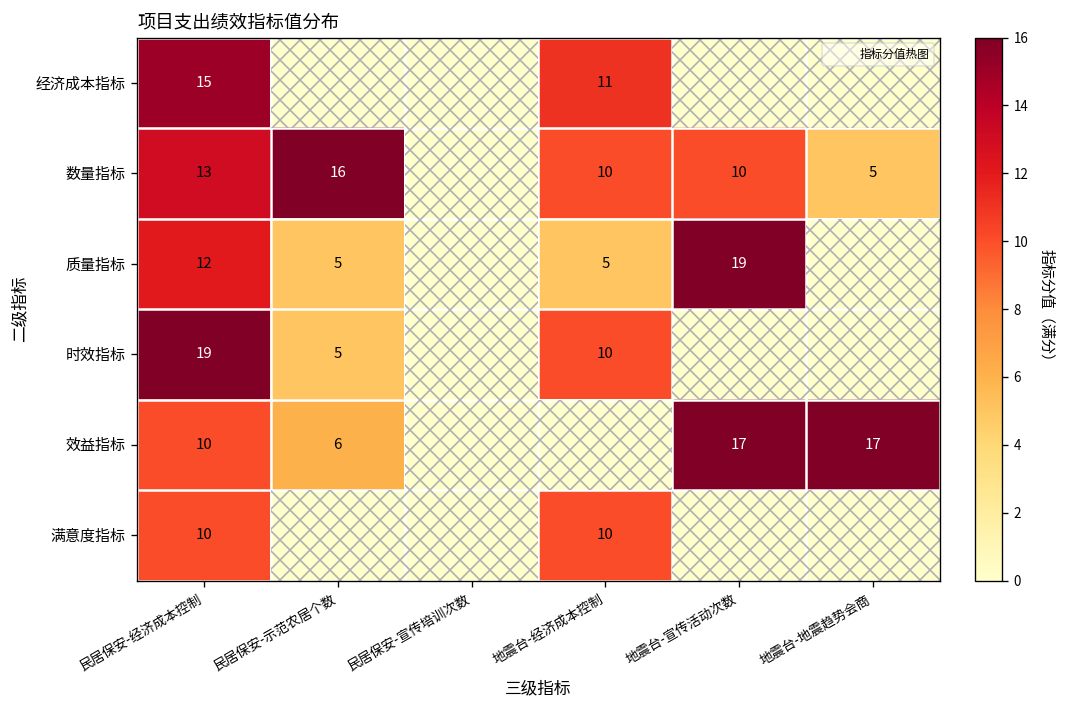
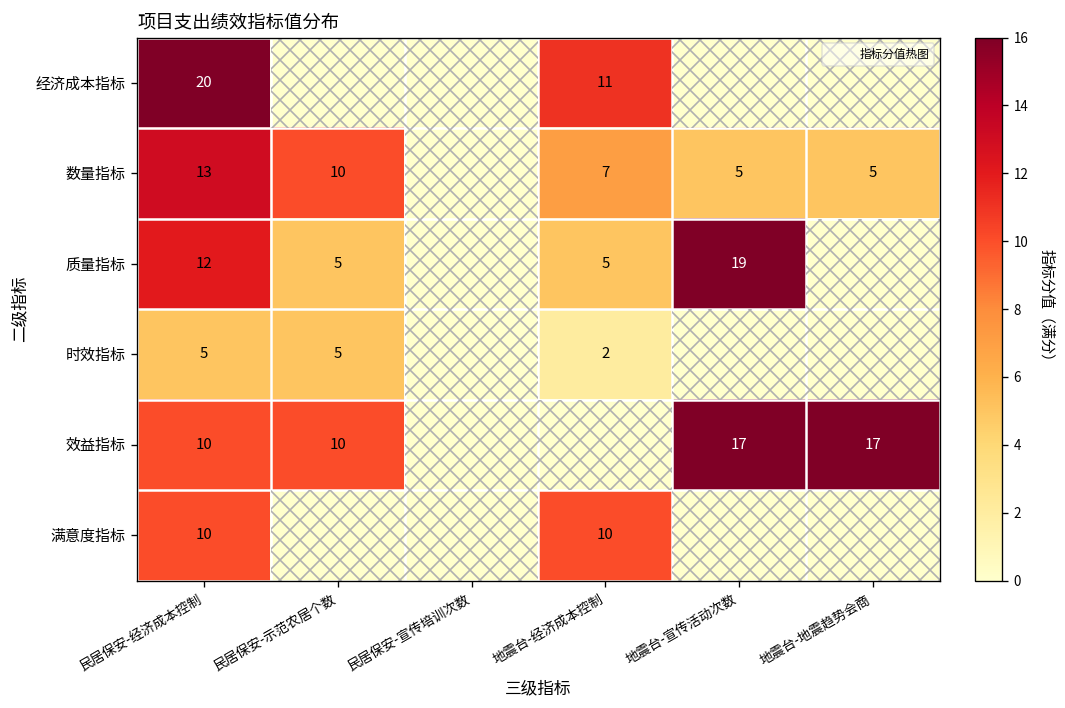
  {
    "经济成本指标": {
-     "民居保安-经济成本控制": 15,
+     "民居保安-经济成本控制": 20,
      "地震台-经济成本控制": 11
    },
    "数量指标": {
      "民居保安-经济成本控制": 13,
-     "民居保安-示范农居个数": 16,
-     "地震台-经济成本控制": 10,
-     "地震台-宣传活动次数": 10,
+     "民居保安-示范农居个数": 10,
+     "地震台-经济成本控制": 7,
+     "地震台-宣传活动次数": 5,
      "地震台-地震趋势会商": 5
    },
    "质量指标": {
      "民居保安-经济成本控制": 12,
      "民居保安-示范农居个数": 5,
      "地震台-经济成本控制": 5,
      "地震台-宣传活动次数": 19
    },
    "时效指标": {
-     "民居保安-经济成本控制": 19,
+     "民居保安-经济成本控制": 5,
      "民居保安-示范农居个数": 5,
-     "地震台-经济成本控制": 10
+     "地震台-经济成本控制": 2
    },
    "效益指标": {
      "民居保安-经济成本控制": 10,
-     "民居保安-示范农居个数": 6,
+     "民居保安-示范农居个数": 10,
      "地震台-宣传活动次数": 17,
      "地震台-地震趋势会商": 17
    },
    "满意度指标": {
      "民居保安-经济成本控制": 10,
      "地震台-经济成本控制": 10
    }
  }
